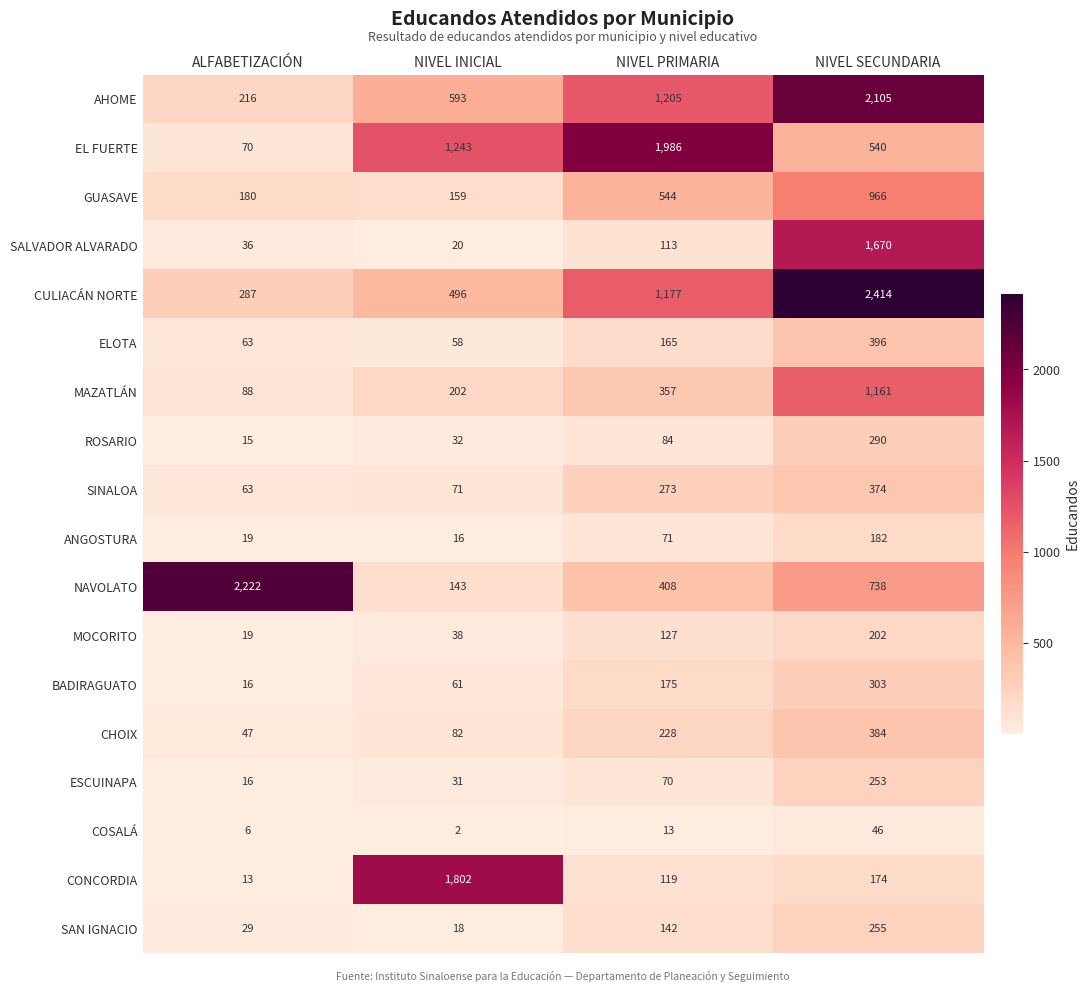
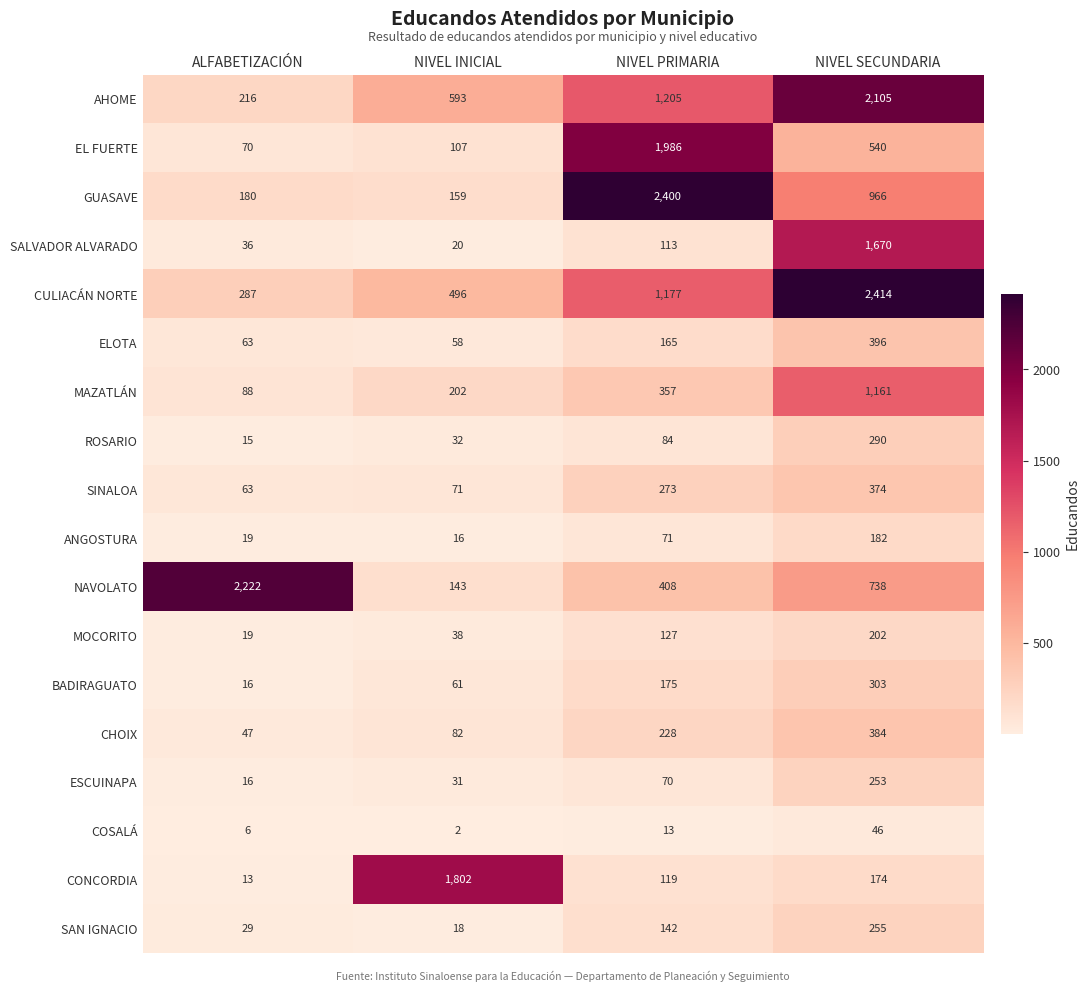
  {
    "AHOME": {
      "ALFABETIZACIÓN": "216",
      "NIVEL INICIAL": "593",
      "NIVEL PRIMARIA": "1,205",
      "NIVEL SECUNDARIA": "2,105"
    },
    "EL FUERTE": {
      "ALFABETIZACIÓN": "70",
-     "NIVEL INICIAL": "1,243",
+     "NIVEL INICIAL": "107",
      "NIVEL PRIMARIA": "1,986",
      "NIVEL SECUNDARIA": "540"
    },
    "GUASAVE": {
      "ALFABETIZACIÓN": "180",
      "NIVEL INICIAL": "159",
-     "NIVEL PRIMARIA": "544",
+     "NIVEL PRIMARIA": "2,400",
      "NIVEL SECUNDARIA": "966"
    },
    "SALVADOR ALVARADO": {
      "ALFABETIZACIÓN": "36",
      "NIVEL INICIAL": "20",
      "NIVEL PRIMARIA": "113",
      "NIVEL SECUNDARIA": "1,670"
    },
    "CULIACÁN NORTE": {
      "ALFABETIZACIÓN": "287",
      "NIVEL INICIAL": "496",
      "NIVEL PRIMARIA": "1,177",
      "NIVEL SECUNDARIA": "2,414"
    },
    "ELOTA": {
      "ALFABETIZACIÓN": "63",
      "NIVEL INICIAL": "58",
      "NIVEL PRIMARIA": "165",
      "NIVEL SECUNDARIA": "396"
    },
    "MAZATLÁN": {
      "ALFABETIZACIÓN": "88",
      "NIVEL INICIAL": "202",
      "NIVEL PRIMARIA": "357",
      "NIVEL SECUNDARIA": "1,161"
    },
    "ROSARIO": {
      "ALFABETIZACIÓN": "15",
      "NIVEL INICIAL": "32",
      "NIVEL PRIMARIA": "84",
      "NIVEL SECUNDARIA": "290"
    },
    "SINALOA": {
      "ALFABETIZACIÓN": "63",
      "NIVEL INICIAL": "71",
      "NIVEL PRIMARIA": "273",
      "NIVEL SECUNDARIA": "374"
    },
    "ANGOSTURA": {
      "ALFABETIZACIÓN": "19",
      "NIVEL INICIAL": "16",
      "NIVEL PRIMARIA": "71",
      "NIVEL SECUNDARIA": "182"
    },
    "NAVOLATO": {
      "ALFABETIZACIÓN": "2,222",
      "NIVEL INICIAL": "143",
      "NIVEL PRIMARIA": "408",
      "NIVEL SECUNDARIA": "738"
    },
    "MOCORITO": {
      "ALFABETIZACIÓN": "19",
      "NIVEL INICIAL": "38",
      "NIVEL PRIMARIA": "127",
      "NIVEL SECUNDARIA": "202"
    },
    "BADIRAGUATO": {
      "ALFABETIZACIÓN": "16",
      "NIVEL INICIAL": "61",
      "NIVEL PRIMARIA": "175",
      "NIVEL SECUNDARIA": "303"
    },
    "CHOIX": {
      "ALFABETIZACIÓN": "47",
      "NIVEL INICIAL": "82",
      "NIVEL PRIMARIA": "228",
      "NIVEL SECUNDARIA": "384"
    },
    "ESCUINAPA": {
      "ALFABETIZACIÓN": "16",
      "NIVEL INICIAL": "31",
      "NIVEL PRIMARIA": "70",
      "NIVEL SECUNDARIA": "253"
    },
    "COSALÁ": {
      "ALFABETIZACIÓN": "6",
      "NIVEL INICIAL": "2",
      "NIVEL PRIMARIA": "13",
      "NIVEL SECUNDARIA": "46"
    },
    "CONCORDIA": {
      "ALFABETIZACIÓN": "13",
      "NIVEL INICIAL": "1,802",
      "NIVEL PRIMARIA": "119",
      "NIVEL SECUNDARIA": "174"
    },
    "SAN IGNACIO": {
      "ALFABETIZACIÓN": "29",
      "NIVEL INICIAL": "18",
      "NIVEL PRIMARIA": "142",
      "NIVEL SECUNDARIA": "255"
    }
  }
